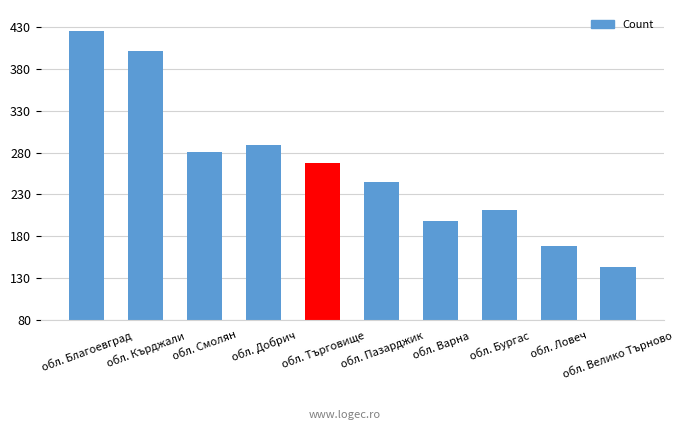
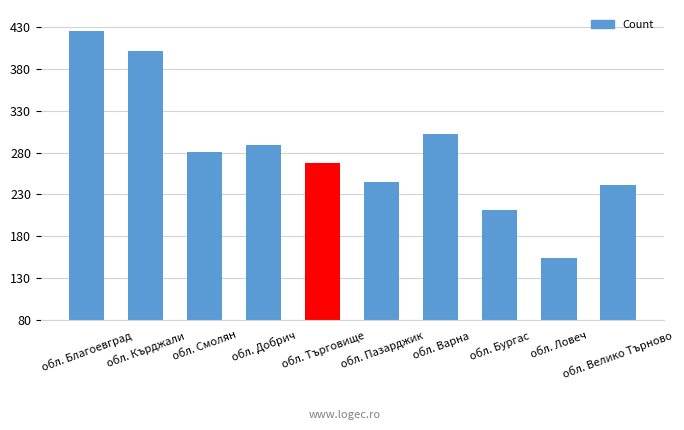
  {
    "обл. Благоевград": 430,
    "обл. Кърджали": 400,
    "обл. Смолян": 280,
    "обл. Добрич": 290,
    "обл. Търговище": 270,
    "обл. Пазарджик": 250,
-   "обл. Варна": 200,
+   "обл. Варна": 300,
    "обл. Бургас": 210,
-   "обл. Ловеч": 170,
-   "обл. Велико Търново": 140
+   "обл. Ловеч": 150,
+   "обл. Велико Търново": 240
  }
